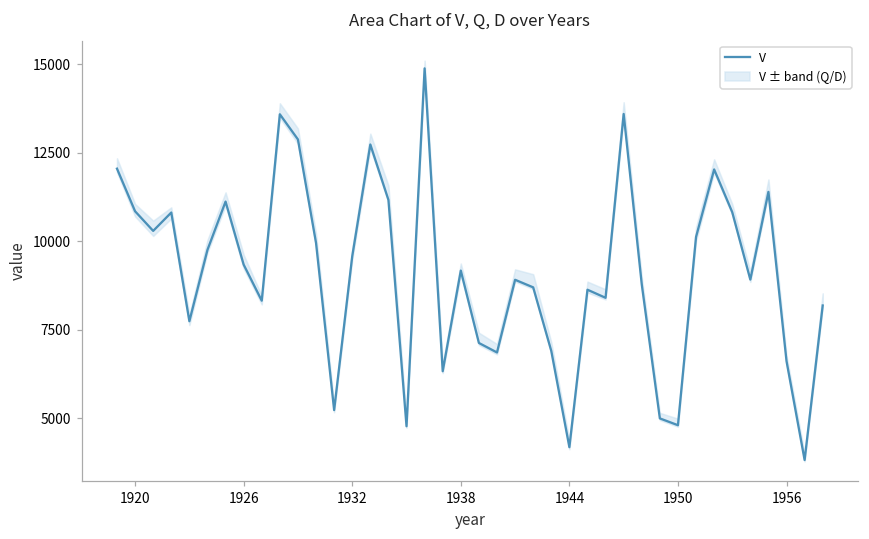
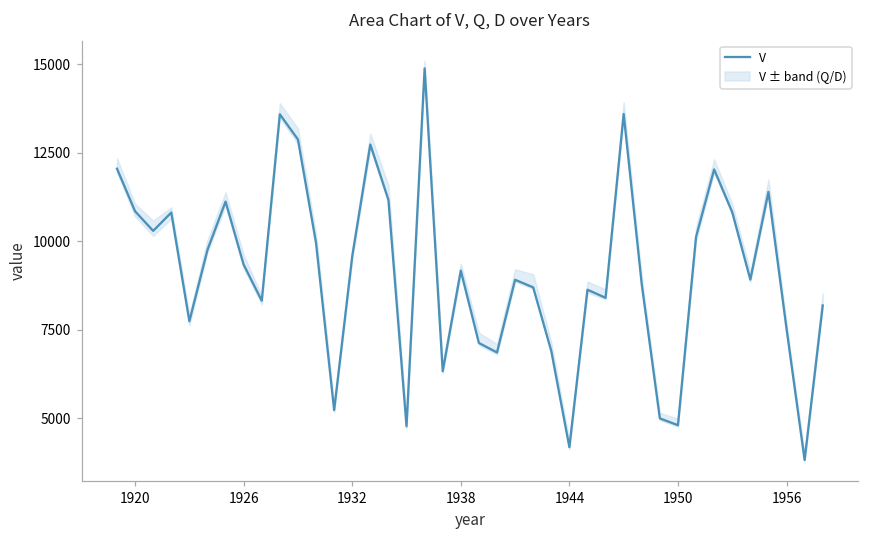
  {
    "V": {
      "1920": 10900,
      "1926": 9300,
      "1932": 9600,
      "1938": 9200,
      "1944": 4200,
      "1950": 4800,
-     "1956": 6600
+     "1956": 7500
    }
  }
